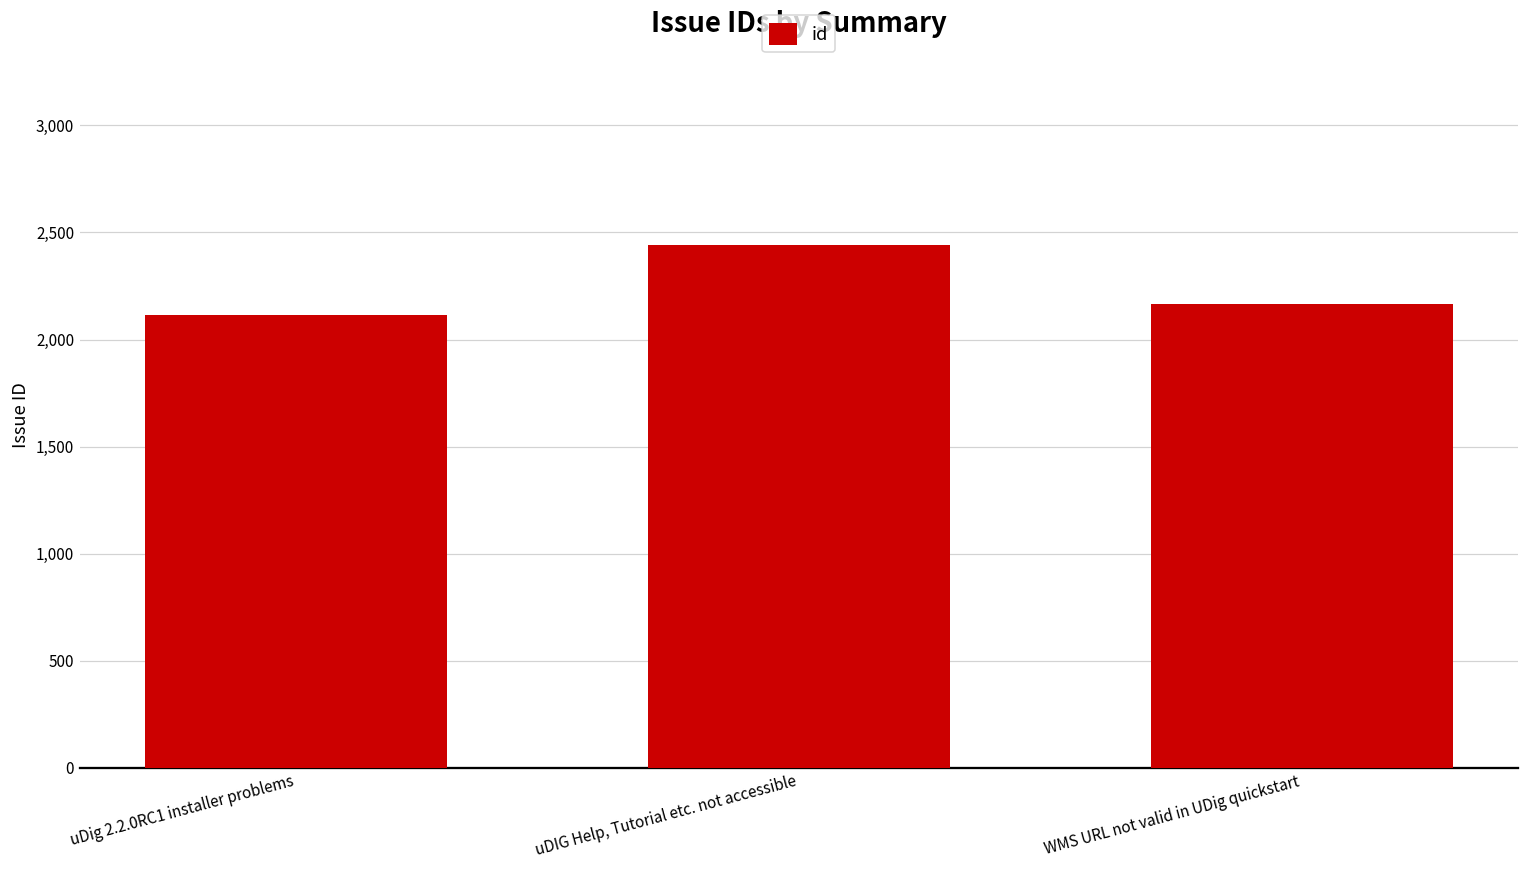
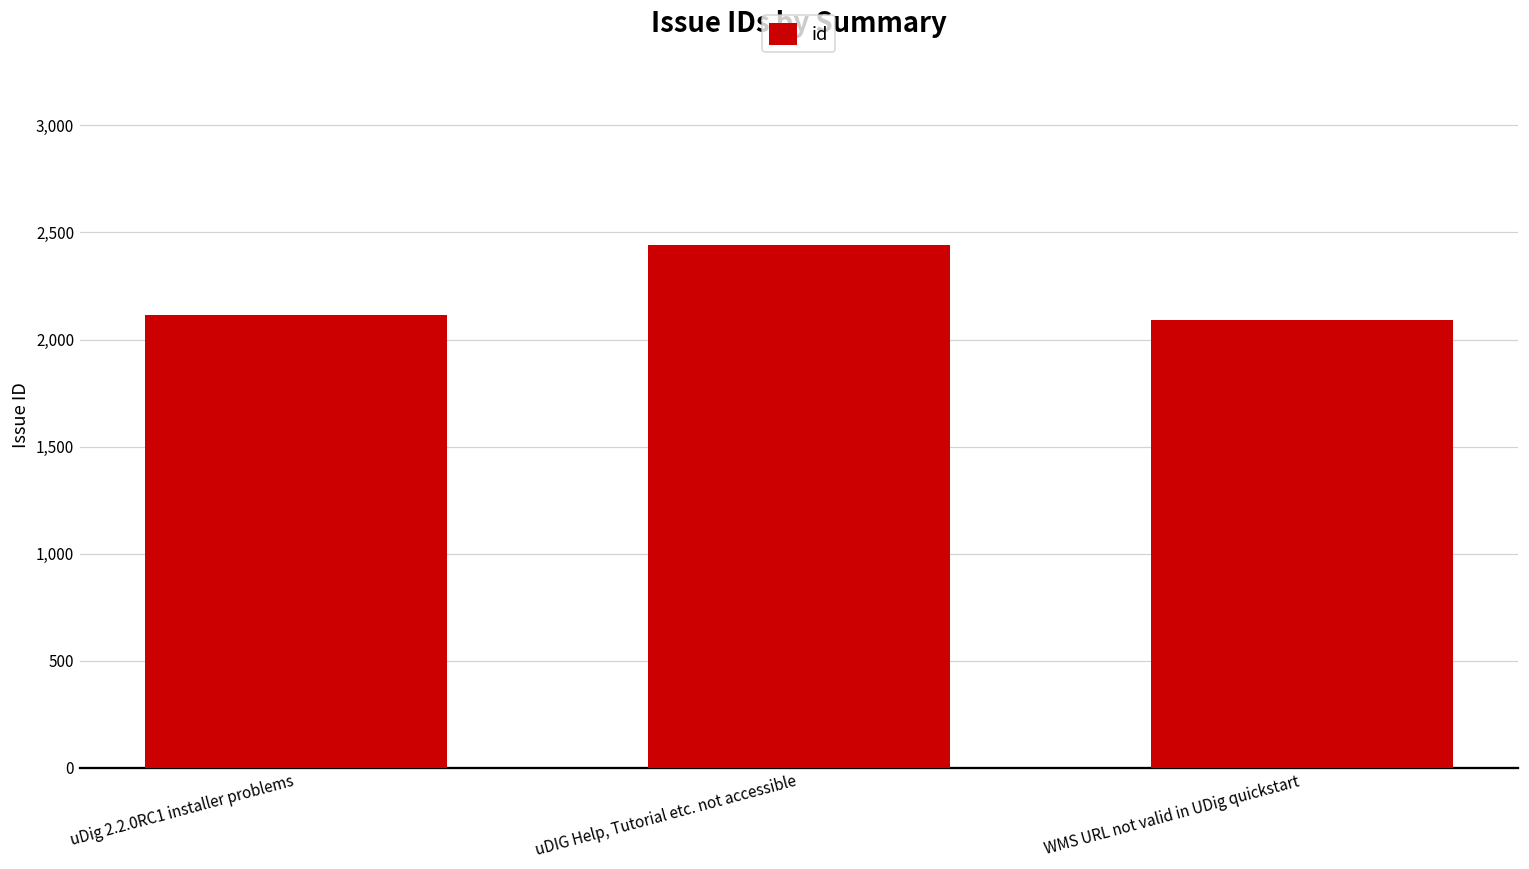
  {
    "uDig 2.2.0RC1 installer problems": "2,120",
    "uDIG Help, Tutorial etc. not accessible": "2,440",
-   "WMS URL not valid in UDig quickstart": "2,170"
+   "WMS URL not valid in UDig quickstart": "2,090"
  }
